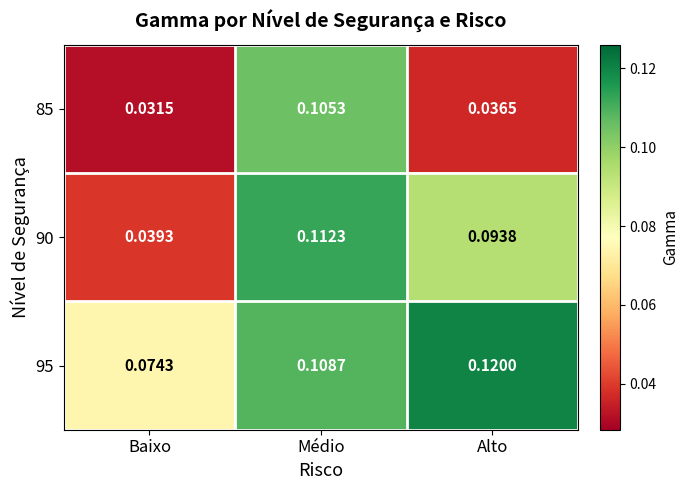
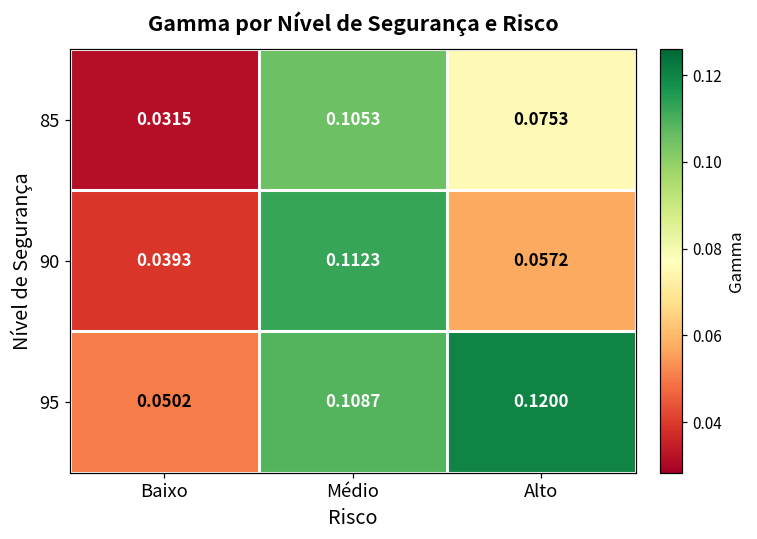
  {
    "85": {
      "Baixo": 0.0315,
      "Médio": 0.1053,
-     "Alto": 0.0365
+     "Alto": 0.0753
    },
    "90": {
      "Baixo": 0.0393,
      "Médio": 0.1123,
-     "Alto": 0.0938
+     "Alto": 0.0572
    },
    "95": {
-     "Baixo": 0.0743,
+     "Baixo": 0.0502,
      "Médio": 0.1087,
      "Alto": 0.1200
    }
  }
